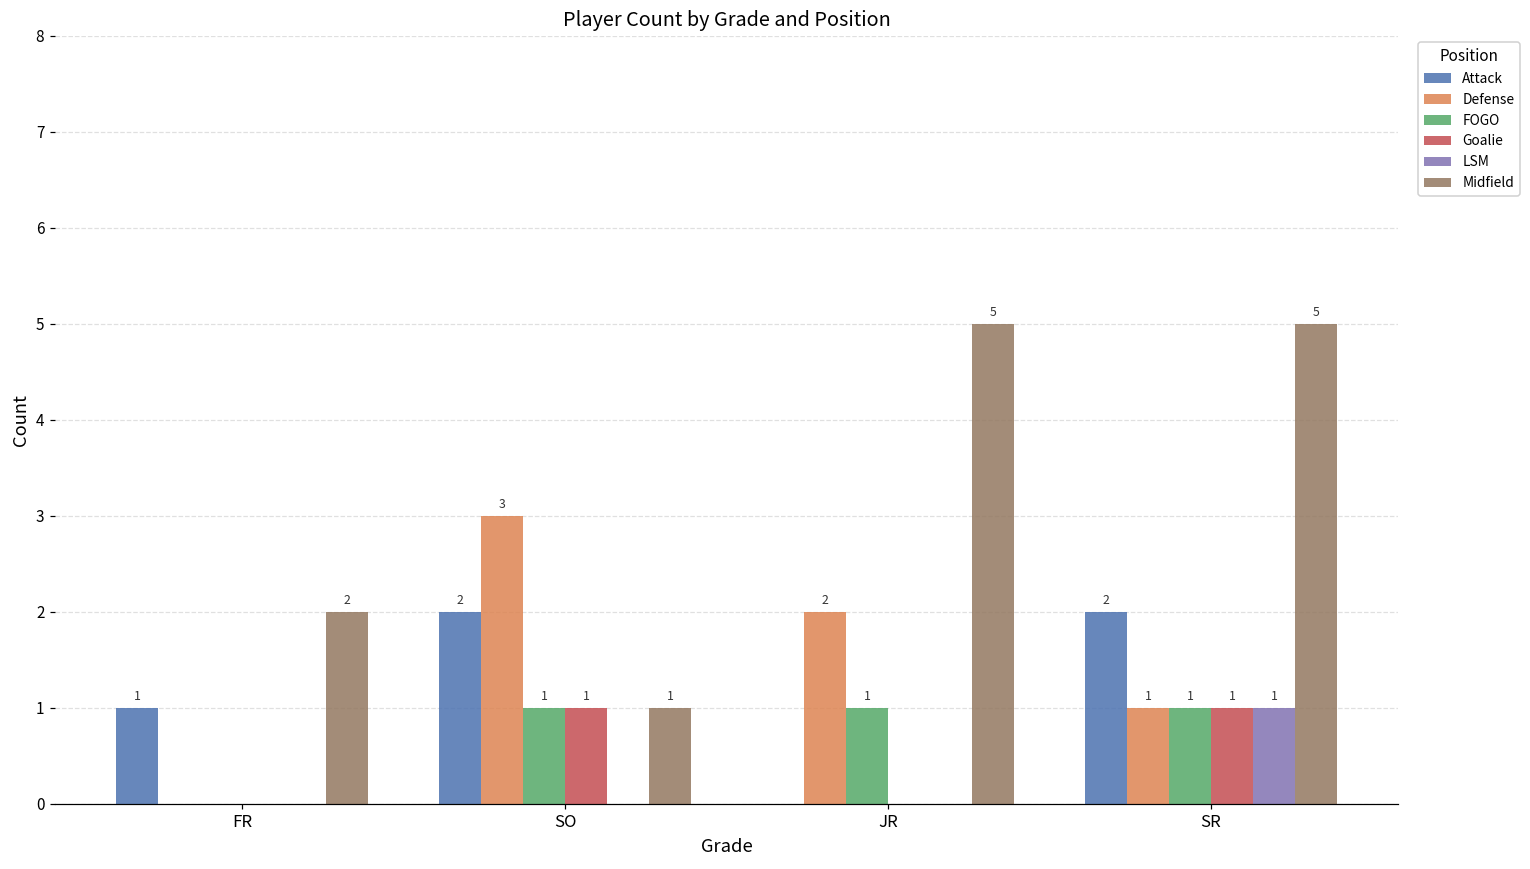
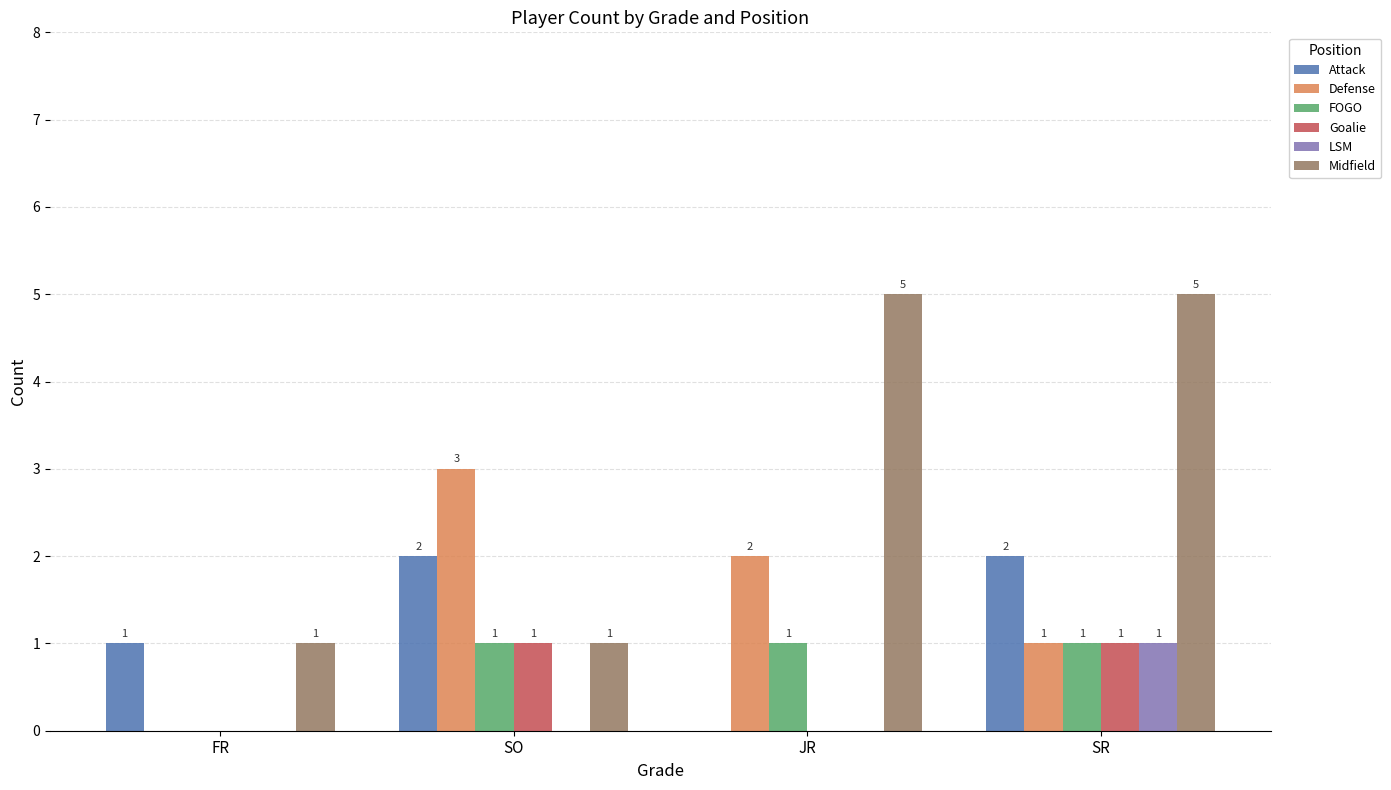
  {
    "FOGO": {
      "SO": 1,
      "JR": 1,
      "SR": 1
    },
    "Midfield": {
-     "FR": 2,
+     "FR": 1,
      "SO": 1,
      "JR": 5,
      "SR": 5
    }
  }
